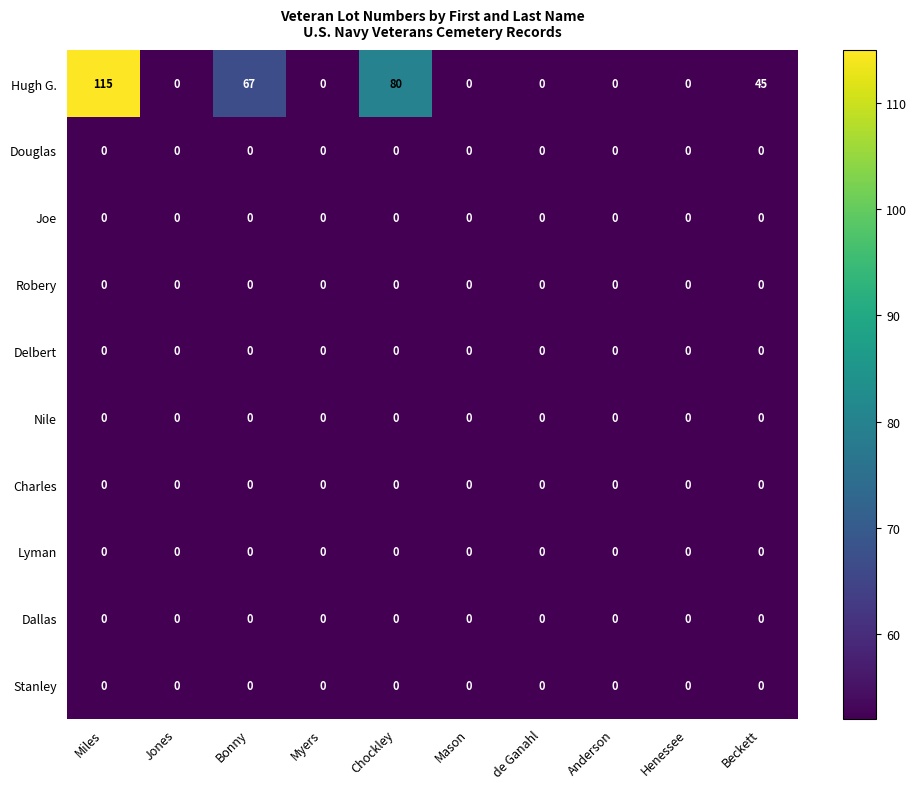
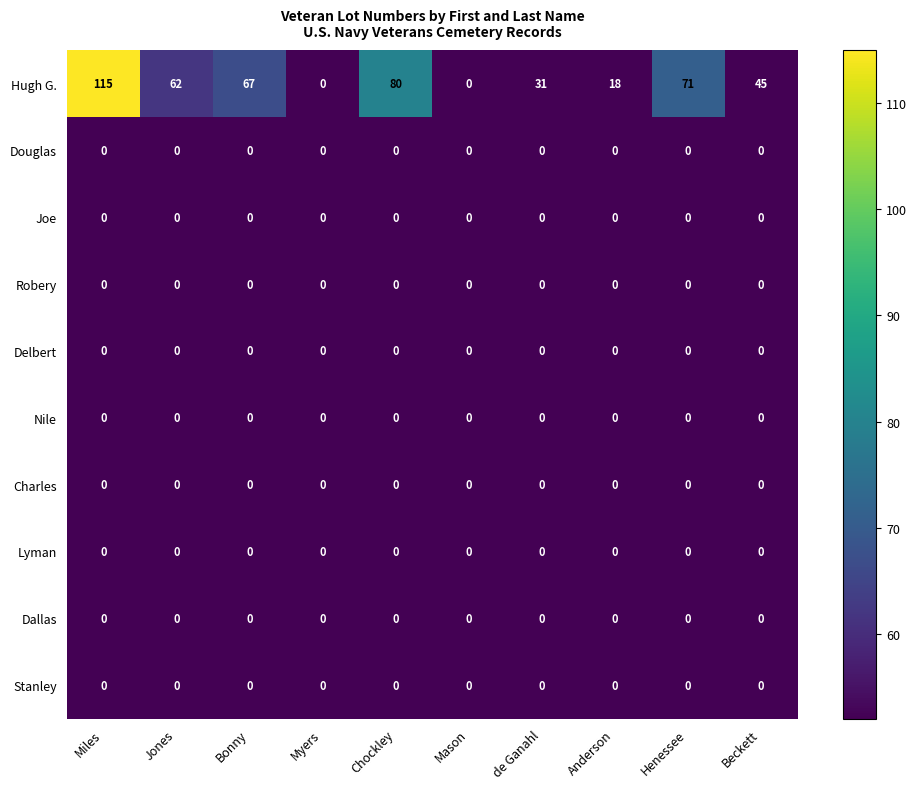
  {
    "Hugh G.": {
      "Miles": 115,
-     "Jones": 0,
+     "Jones": 62,
      "Bonny": 67,
      "Myers": 0,
      "Chockley": 80,
      "Mason": 0,
-     "de Ganahl": 0,
-     "Anderson": 0,
-     "Henessee": 0,
+     "de Ganahl": 31,
+     "Anderson": 18,
+     "Henessee": 71,
      "Beckett": 45
    },
    "Douglas": {
      "Miles": 0,
      "Jones": 0,
      "Bonny": 0,
      "Myers": 0,
      "Chockley": 0,
      "Mason": 0,
      "de Ganahl": 0,
      "Anderson": 0,
      "Henessee": 0,
      "Beckett": 0
    },
    "Joe": {
      "Miles": 0,
      "Jones": 0,
      "Bonny": 0,
      "Myers": 0,
      "Chockley": 0,
      "Mason": 0,
      "de Ganahl": 0,
      "Anderson": 0,
      "Henessee": 0,
      "Beckett": 0
    },
    "Robery": {
      "Miles": 0,
      "Jones": 0,
      "Bonny": 0,
      "Myers": 0,
      "Chockley": 0,
      "Mason": 0,
      "de Ganahl": 0,
      "Anderson": 0,
      "Henessee": 0,
      "Beckett": 0
    },
    "Delbert": {
      "Miles": 0,
      "Jones": 0,
      "Bonny": 0,
      "Myers": 0,
      "Chockley": 0,
      "Mason": 0,
      "de Ganahl": 0,
      "Anderson": 0,
      "Henessee": 0,
      "Beckett": 0
    },
    "Nile": {
      "Miles": 0,
      "Jones": 0,
      "Bonny": 0,
      "Myers": 0,
      "Chockley": 0,
      "Mason": 0,
      "de Ganahl": 0,
      "Anderson": 0,
      "Henessee": 0,
      "Beckett": 0
    },
    "Charles": {
      "Miles": 0,
      "Jones": 0,
      "Bonny": 0,
      "Myers": 0,
      "Chockley": 0,
      "Mason": 0,
      "de Ganahl": 0,
      "Anderson": 0,
      "Henessee": 0,
      "Beckett": 0
    },
    "Lyman": {
      "Miles": 0,
      "Jones": 0,
      "Bonny": 0,
      "Myers": 0,
      "Chockley": 0,
      "Mason": 0,
      "de Ganahl": 0,
      "Anderson": 0,
      "Henessee": 0,
      "Beckett": 0
    },
    "Dallas": {
      "Miles": 0,
      "Jones": 0,
      "Bonny": 0,
      "Myers": 0,
      "Chockley": 0,
      "Mason": 0,
      "de Ganahl": 0,
      "Anderson": 0,
      "Henessee": 0,
      "Beckett": 0
    },
    "Stanley": {
      "Miles": 0,
      "Jones": 0,
      "Bonny": 0,
      "Myers": 0,
      "Chockley": 0,
      "Mason": 0,
      "de Ganahl": 0,
      "Anderson": 0,
      "Henessee": 0,
      "Beckett": 0
    }
  }
